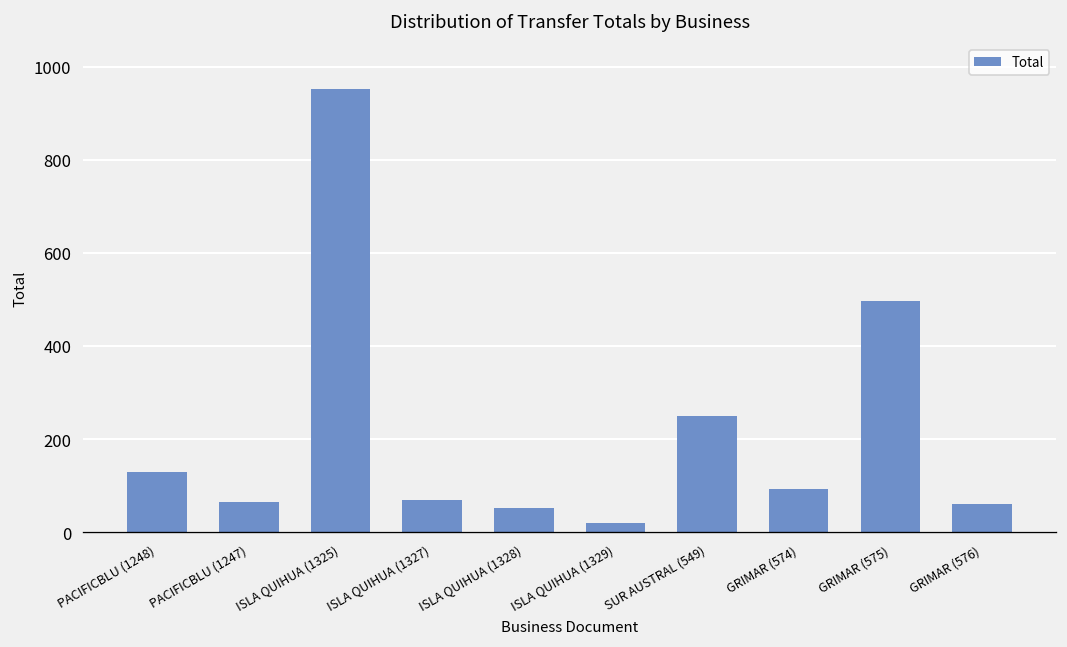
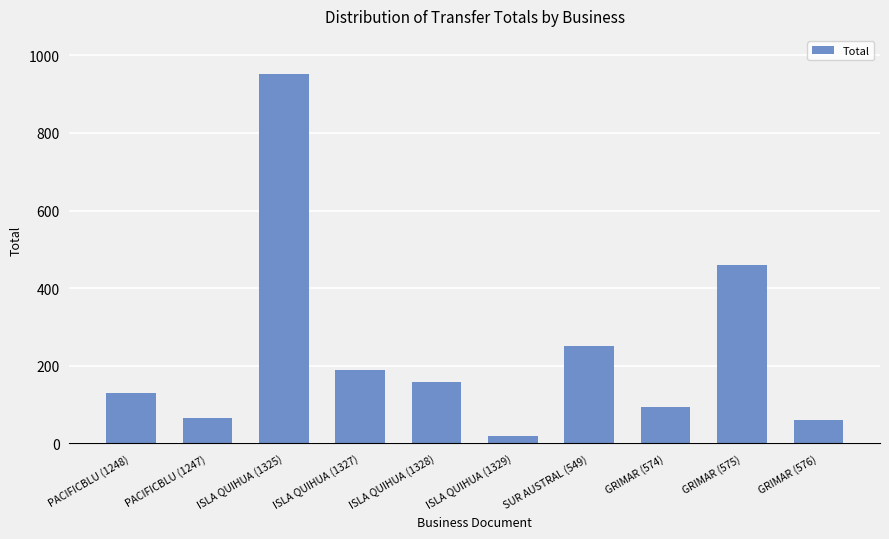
  {
    "PACIFICBLU (1248)": 130,
    "PACIFICBLU (1247)": 70,
    "ISLA QUIHUA (1325)": 950,
-   "ISLA QUIHUA (1327)": 70,
-   "ISLA QUIHUA (1328)": 50,
+   "ISLA QUIHUA (1327)": 190,
+   "ISLA QUIHUA (1328)": 160,
    "ISLA QUIHUA (1329)": 20,
    "SUR AUSTRAL (549)": 250,
    "GRIMAR (574)": 90,
-   "GRIMAR (575)": 500,
+   "GRIMAR (575)": 460,
    "GRIMAR (576)": 60
  }
